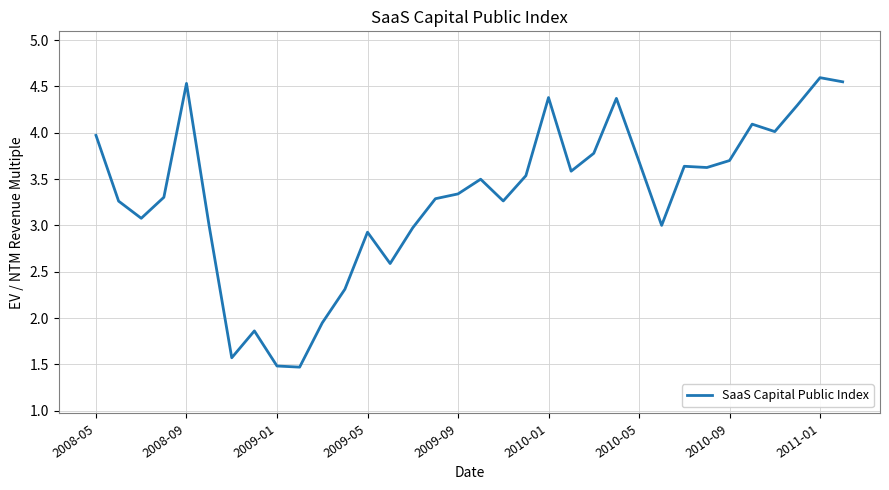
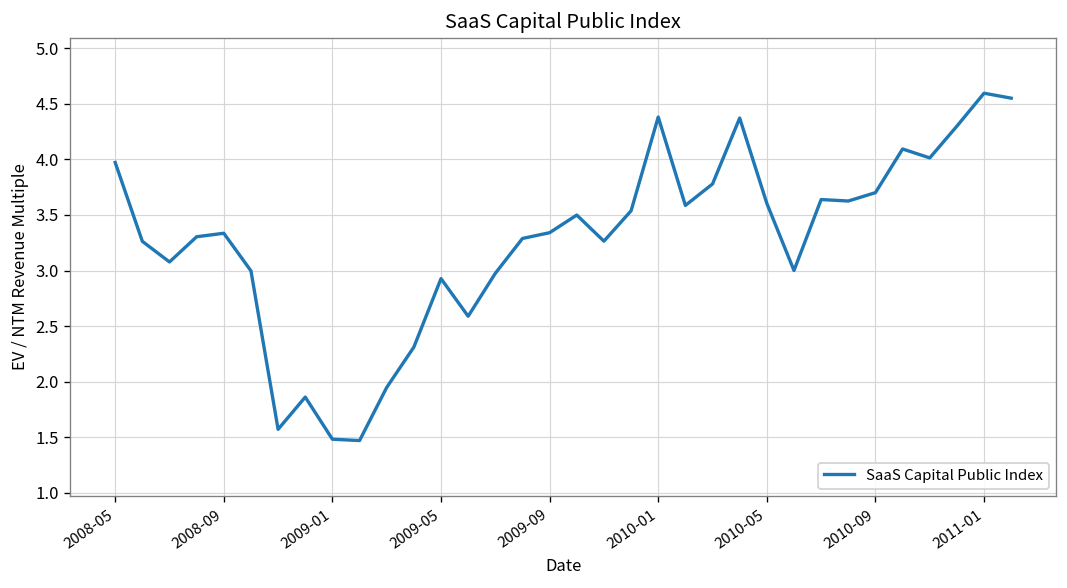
  {
    "2008-05": 4.0,
-   "2008-09": 4.5,
+   "2008-09": 3.3,
    "2009-01": 1.5,
    "2009-05": 2.9,
    "2009-09": 3.3,
    "2010-01": 4.4,
-   "2010-05": 3.7,
+   "2010-05": 3.6,
    "2010-09": 3.7,
    "2011-01": 4.6
  }
